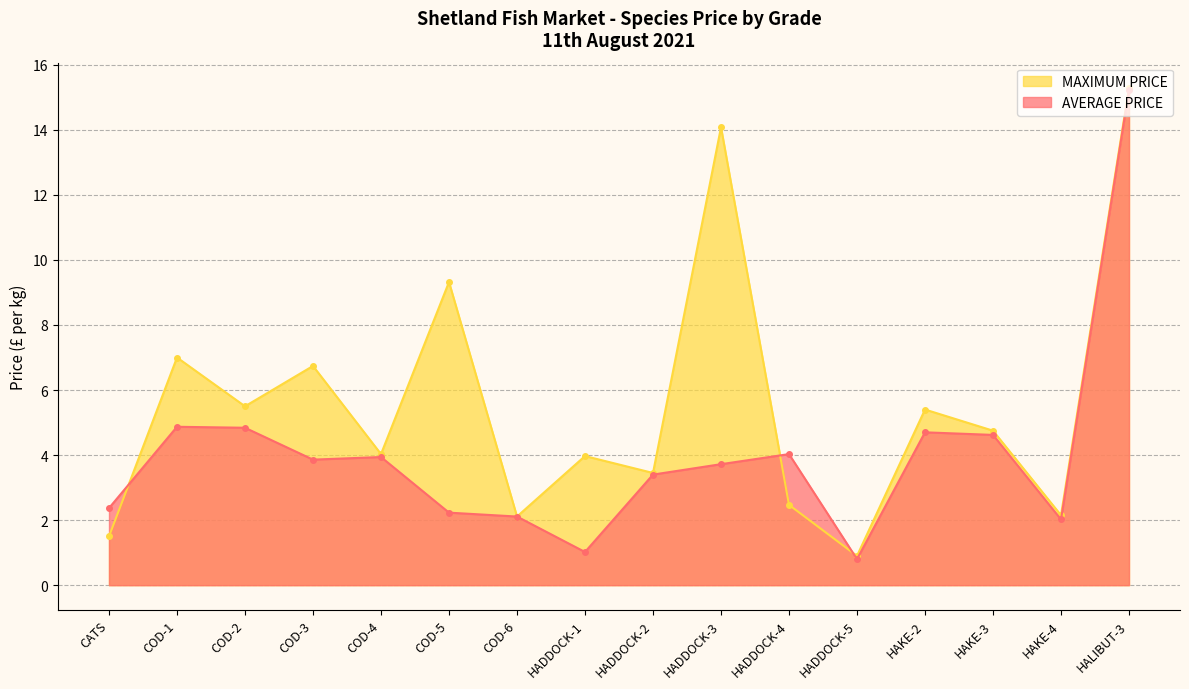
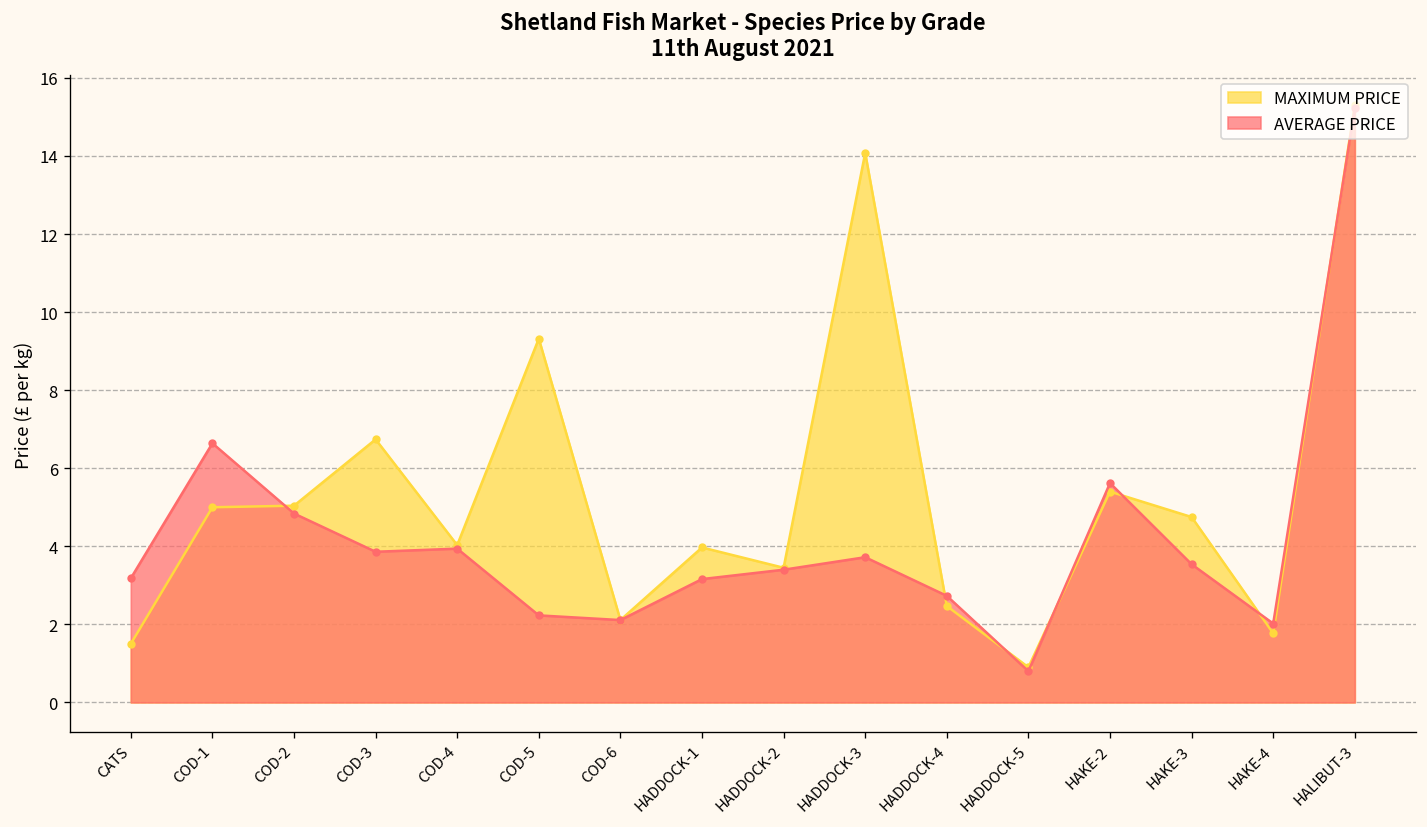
  {
    "MAXIMUM PRICE": {
      "CATS": 1.5,
-     "COD-1": 7,
-     "COD-2": 5.5,
+     "COD-1": 5,
+     "COD-2": 5.0,
      "COD-3": 6.7,
      "COD-4": 4.0,
      "COD-5": 9.3,
      "HADDOCK-1": 4.0,
      "HADDOCK-3": 14.1,
      "HADDOCK-4": 2.5,
      "HADDOCK-5": 0.9,
      "HAKE-2": 5.4,
      "HAKE-3": 4.8,
-     "HAKE-4": 2.2
+     "HAKE-4": 1.8
    },
    "AVERAGE PRICE": {
-     "CATS": 2.4,
-     "COD-1": 4.9,
+     "CATS": 3.2,
+     "COD-1": 6.6,
      "COD-2": 4.8,
      "COD-3": 3.9,
      "COD-4": 3.9,
      "COD-5": 2.2,
-     "HADDOCK-1": 1.0,
+     "HADDOCK-1": 3.2,
      "HADDOCK-3": 3.7,
-     "HADDOCK-4": 4.0,
+     "HADDOCK-4": 2.7,
      "HADDOCK-5": 0.8,
-     "HAKE-2": 4.7,
-     "HAKE-3": 4.6,
+     "HAKE-2": 5.6,
+     "HAKE-3": 3.5,
      "HAKE-4": 2.0
    }
  }
